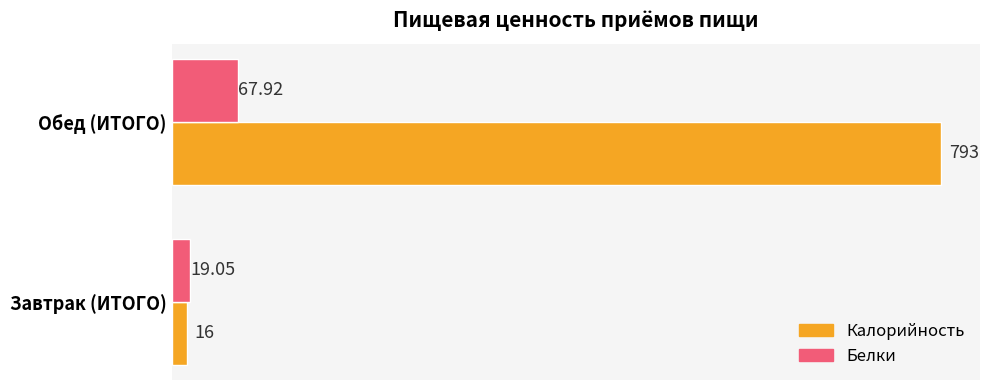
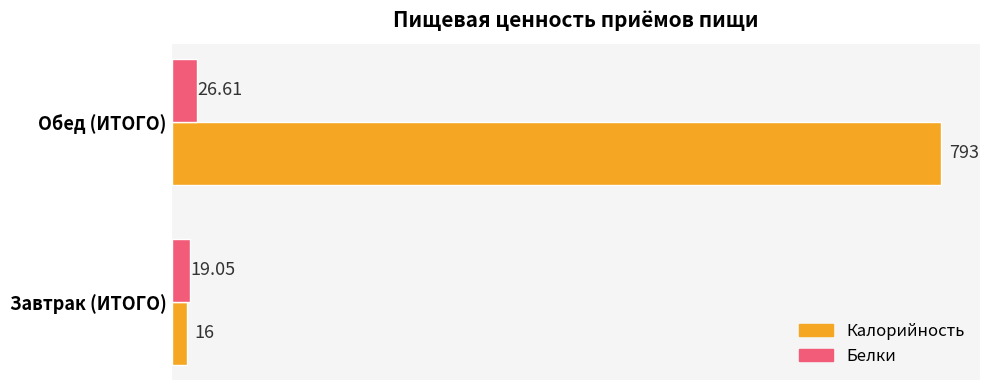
  {
    "Калорийность": {
      "Обед (ИТОГО)": 793,
      "Завтрак (ИТОГО)": 16
    },
    "Белки": {
-     "Обед (ИТОГО)": 67.92,
+     "Обед (ИТОГО)": 26.61,
      "Завтрак (ИТОГО)": 19.05
    }
  }
